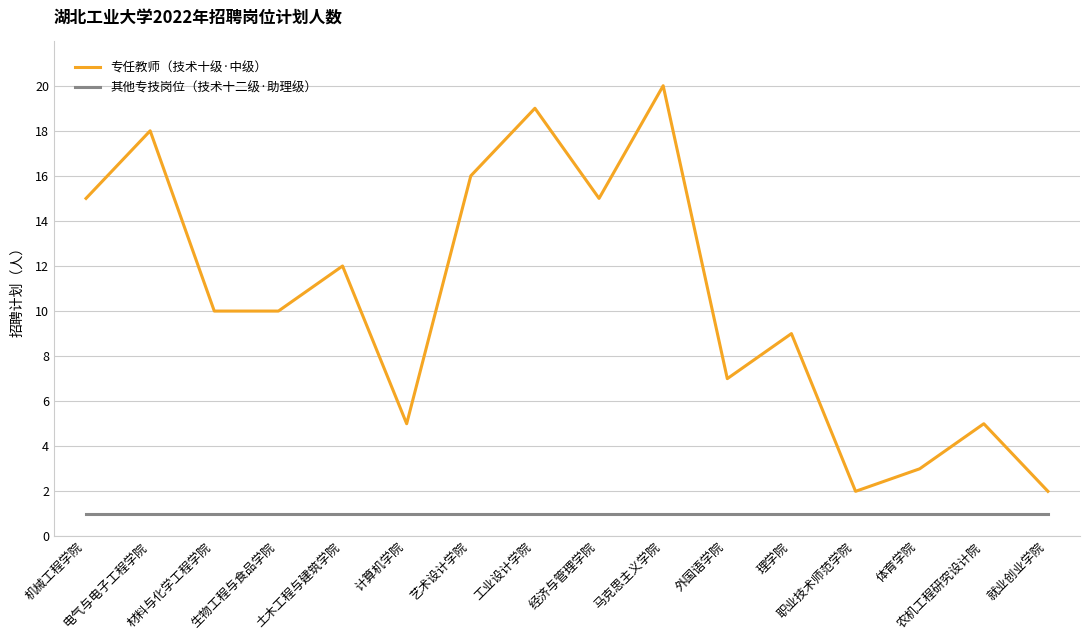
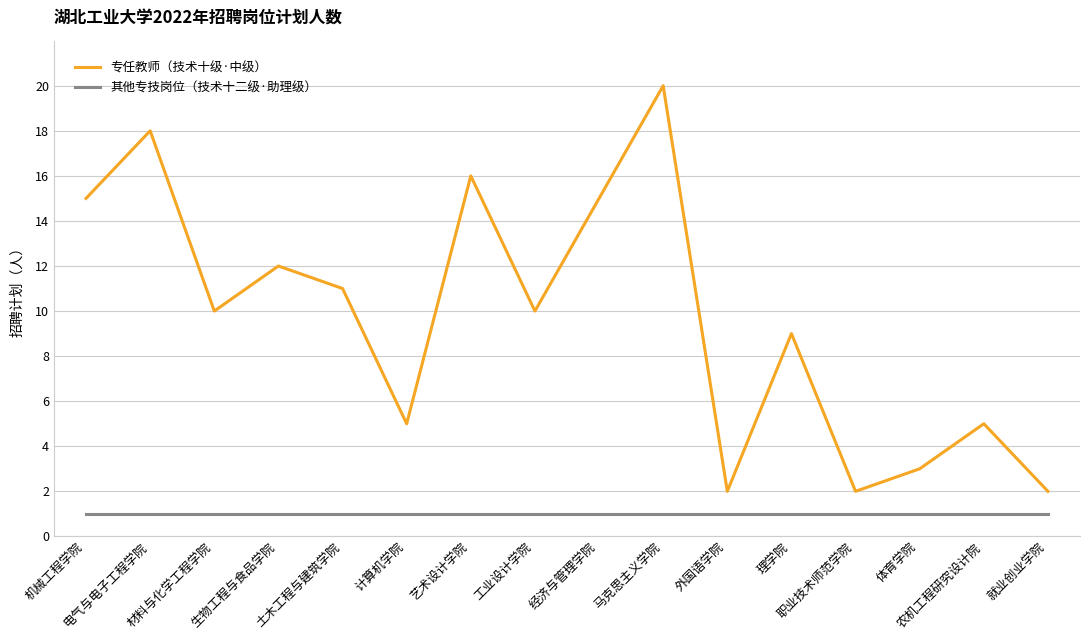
  {
    "专任教师（技术十级·中级）": {
      "机械工程学院": 15,
      "电气与电子工程学院": 18,
      "材料与化学工程学院": 10,
-     "生物工程与食品学院": 10,
-     "土木工程与建筑学院": 12,
+     "生物工程与食品学院": 12,
+     "土木工程与建筑学院": 11,
      "计算机学院": 5,
      "艺术设计学院": 16,
-     "工业设计学院": 19,
+     "工业设计学院": 10,
      "经济与管理学院": 15,
      "马克思主义学院": 20,
-     "外国语学院": 7,
+     "外国语学院": 2,
      "理学院": 9,
      "职业技术师范学院": 2,
      "体育学院": 3,
      "农机工程研究设计院": 5,
      "就业创业学院": 2
    },
    "其他专技岗位（技术十二级·助理级）": {
      "机械工程学院": 1,
      "电气与电子工程学院": 1,
      "材料与化学工程学院": 1,
      "生物工程与食品学院": 1,
      "土木工程与建筑学院": 1,
      "计算机学院": 1,
      "艺术设计学院": 1,
      "工业设计学院": 1,
      "经济与管理学院": 1,
      "马克思主义学院": 1,
      "外国语学院": 1,
      "理学院": 1,
      "职业技术师范学院": 1,
      "体育学院": 1,
      "农机工程研究设计院": 1,
      "就业创业学院": 1
    }
  }
